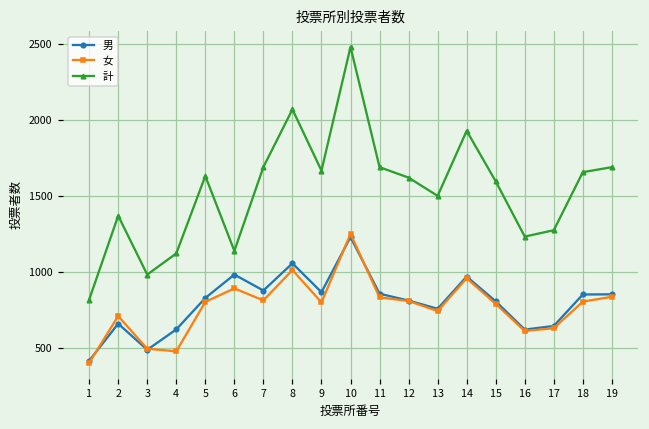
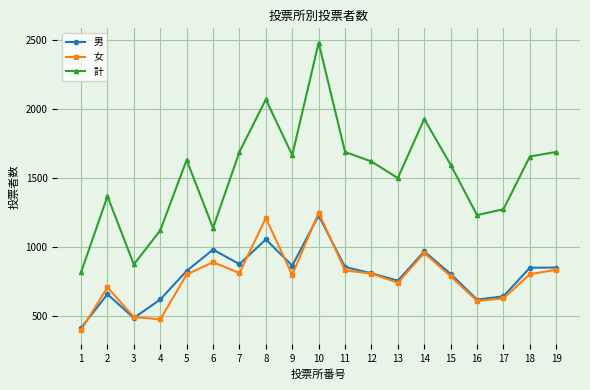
  {
    "男": {
      "2": 660,
      "4": 620,
      "5": 830,
      "6": 980,
      "7": 880,
      "8": 1060,
      "9": 870,
      "10": 1230,
      "11": 860,
      "18": 850
    },
    "女": {
      "2": 710,
      "4": 480,
      "5": 800,
      "6": 890,
      "7": 810,
-     "8": 1010,
+     "8": 1210,
      "9": 800,
      "10": 1250,
      "11": 830,
      "18": 810
    },
    "計": {
      "1": 820,
      "2": 1370,
-     "3": 980,
+     "3": 880,
      "4": 1120,
      "5": 1630,
      "6": 1140,
      "7": 1690,
      "8": 2070,
      "9": 1670,
      "10": 2480,
      "11": 1690,
      "12": 1620,
      "13": 1500,
      "14": 1930,
      "15": 1600,
      "16": 1230,
      "17": 1280,
      "18": 1660,
      "19": 1690
    }
  }
